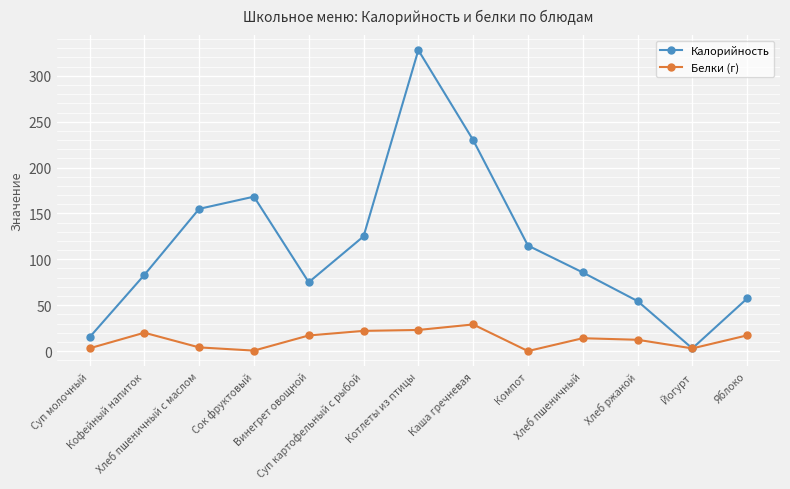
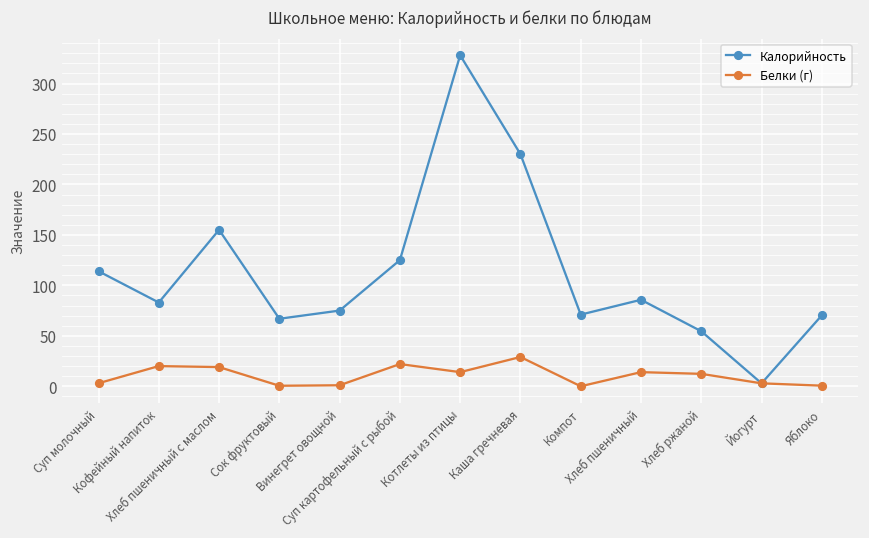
  {
    "Калорийность": {
-     "Суп молочный": 20,
+     "Суп молочный": 110,
      "Кофейный напиток": 80,
      "Хлеб пшеничный с маслом": 160,
-     "Сок фруктовый": 170,
+     "Сок фруктовый": 70,
      "Винегрет овощной": 80,
      "Суп картофельный с рыбой": 130,
      "Котлеты из птицы": 330,
      "Каша гречневая": 230,
-     "Компот": 120,
+     "Компот": 70,
      "Хлеб пшеничный": 90,
      "Хлеб ржаной": 50,
-     "Яблоко": 60
+     "Яблоко": 70
    },
    "Белки (г)": {
      "Суп молочный": 0,
      "Кофейный напиток": 20,
-     "Хлеб пшеничный с маслом": 0,
+     "Хлеб пшеничный с маслом": 20,
      "Сок фруктовый": 0,
-     "Винегрет овощной": 20,
+     "Винегрет овощной": 0,
      "Суп картофельный с рыбой": 20,
-     "Котлеты из птицы": 20,
+     "Котлеты из птицы": 10,
      "Каша гречневая": 30,
      "Компот": 0,
      "Хлеб пшеничный": 10,
      "Хлеб ржаной": 10,
-     "Яблоко": 20
+     "Яблоко": 0
    }
  }
